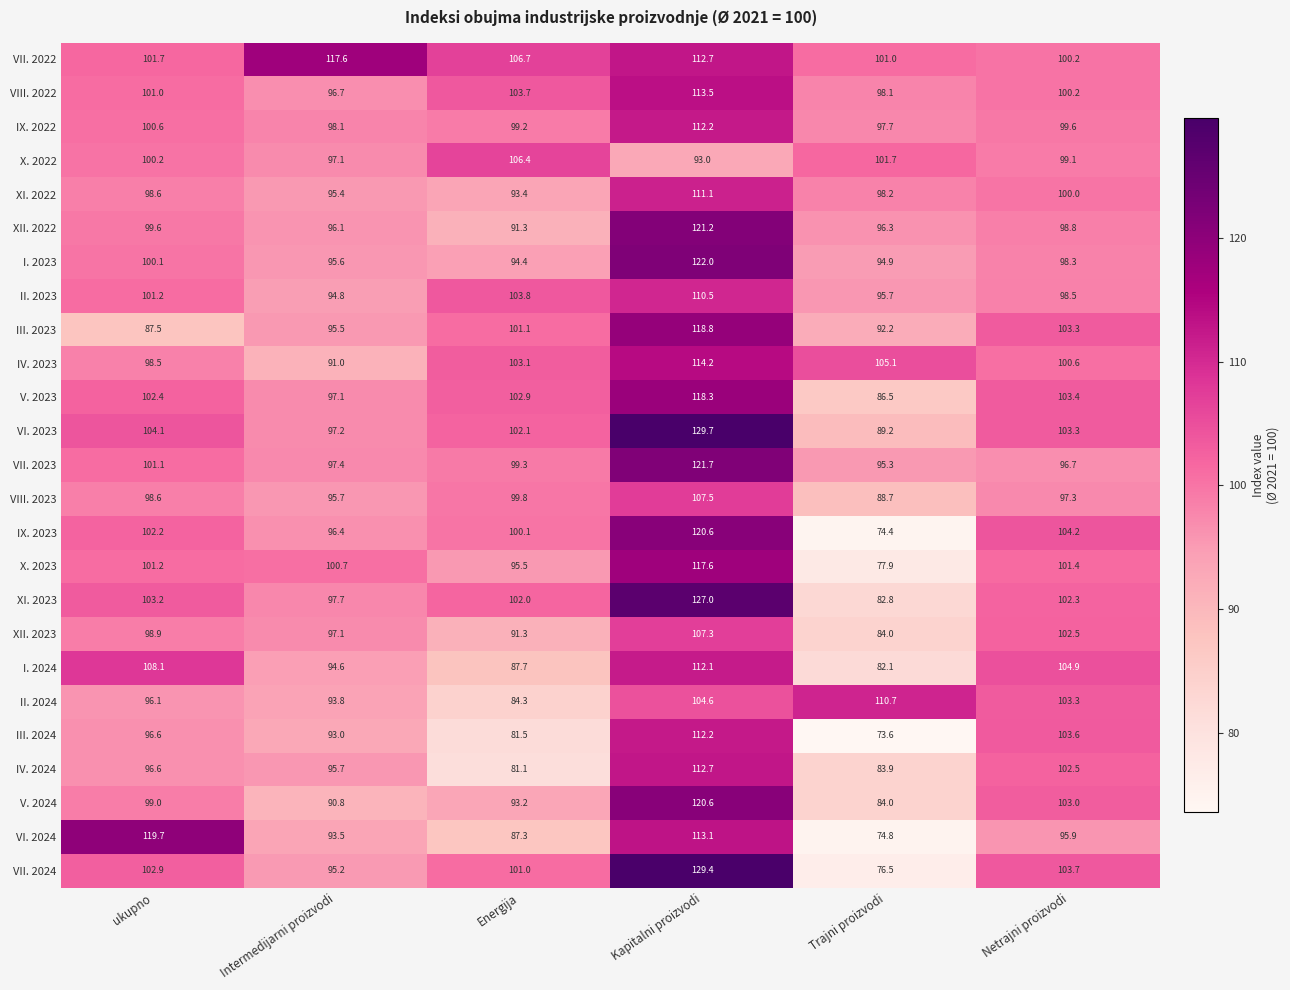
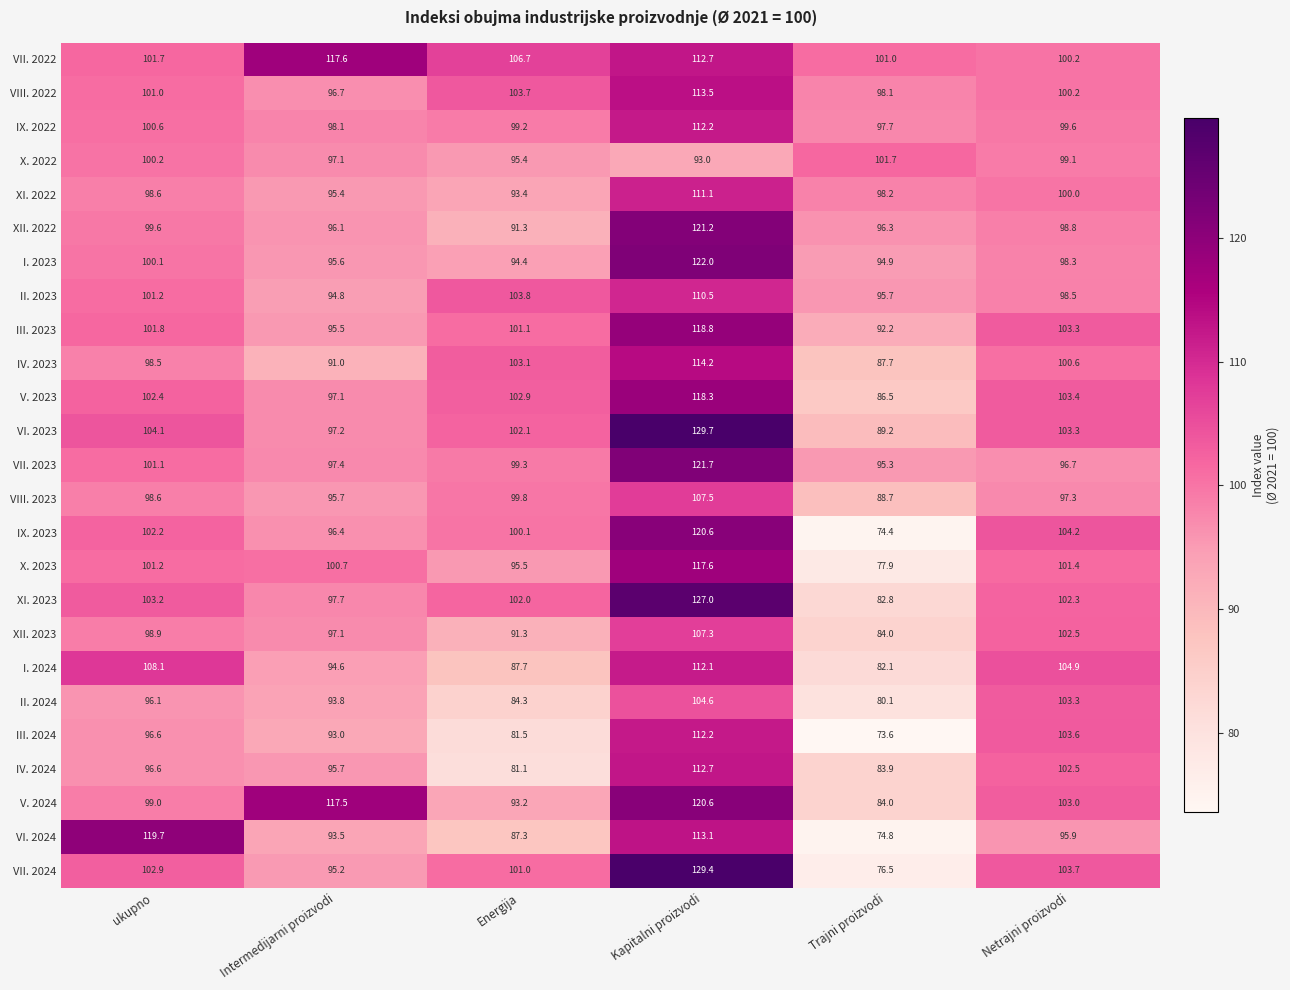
  {
    "VII. 2022": {
      "ukupno": 101.7,
      "Intermedijarni proizvodi": 117.6,
      "Energija": 106.7,
      "Kapitalni proizvodi": 112.7,
      "Trajni proizvodi": 101.0,
      "Netrajni proizvodi": 100.2
    },
    "VIII. 2022": {
      "ukupno": 101.0,
      "Intermedijarni proizvodi": 96.7,
      "Energija": 103.7,
      "Kapitalni proizvodi": 113.5,
      "Trajni proizvodi": 98.1,
      "Netrajni proizvodi": 100.2
    },
    "IX. 2022": {
      "ukupno": 100.6,
      "Intermedijarni proizvodi": 98.1,
      "Energija": 99.2,
      "Kapitalni proizvodi": 112.2,
      "Trajni proizvodi": 97.7,
      "Netrajni proizvodi": 99.6
    },
    "X. 2022": {
      "ukupno": 100.2,
      "Intermedijarni proizvodi": 97.1,
-     "Energija": 106.4,
+     "Energija": 95.4,
      "Kapitalni proizvodi": 93.0,
      "Trajni proizvodi": 101.7,
      "Netrajni proizvodi": 99.1
    },
    "XI. 2022": {
      "ukupno": 98.6,
      "Intermedijarni proizvodi": 95.4,
      "Energija": 93.4,
      "Kapitalni proizvodi": 111.1,
      "Trajni proizvodi": 98.2,
      "Netrajni proizvodi": 100.0
    },
    "XII. 2022": {
      "ukupno": 99.6,
      "Intermedijarni proizvodi": 96.1,
      "Energija": 91.3,
      "Kapitalni proizvodi": 121.2,
      "Trajni proizvodi": 96.3,
      "Netrajni proizvodi": 98.8
    },
    "I. 2023": {
      "ukupno": 100.1,
      "Intermedijarni proizvodi": 95.6,
      "Energija": 94.4,
      "Kapitalni proizvodi": 122.0,
      "Trajni proizvodi": 94.9,
      "Netrajni proizvodi": 98.3
    },
    "II. 2023": {
      "ukupno": 101.2,
      "Intermedijarni proizvodi": 94.8,
      "Energija": 103.8,
      "Kapitalni proizvodi": 110.5,
      "Trajni proizvodi": 95.7,
      "Netrajni proizvodi": 98.5
    },
    "III. 2023": {
-     "ukupno": 87.5,
+     "ukupno": 101.8,
      "Intermedijarni proizvodi": 95.5,
      "Energija": 101.1,
      "Kapitalni proizvodi": 118.8,
      "Trajni proizvodi": 92.2,
      "Netrajni proizvodi": 103.3
    },
    "IV. 2023": {
      "ukupno": 98.5,
      "Intermedijarni proizvodi": 91.0,
      "Energija": 103.1,
      "Kapitalni proizvodi": 114.2,
-     "Trajni proizvodi": 105.1,
+     "Trajni proizvodi": 87.7,
      "Netrajni proizvodi": 100.6
    },
    "V. 2023": {
      "ukupno": 102.4,
      "Intermedijarni proizvodi": 97.1,
      "Energija": 102.9,
      "Kapitalni proizvodi": 118.3,
      "Trajni proizvodi": 86.5,
      "Netrajni proizvodi": 103.4
    },
    "VI. 2023": {
      "ukupno": 104.1,
      "Intermedijarni proizvodi": 97.2,
      "Energija": 102.1,
      "Kapitalni proizvodi": 129.7,
      "Trajni proizvodi": 89.2,
      "Netrajni proizvodi": 103.3
    },
    "VII. 2023": {
      "ukupno": 101.1,
      "Intermedijarni proizvodi": 97.4,
      "Energija": 99.3,
      "Kapitalni proizvodi": 121.7,
      "Trajni proizvodi": 95.3,
      "Netrajni proizvodi": 96.7
    },
    "VIII. 2023": {
      "ukupno": 98.6,
      "Intermedijarni proizvodi": 95.7,
      "Energija": 99.8,
      "Kapitalni proizvodi": 107.5,
      "Trajni proizvodi": 88.7,
      "Netrajni proizvodi": 97.3
    },
    "IX. 2023": {
      "ukupno": 102.2,
      "Intermedijarni proizvodi": 96.4,
      "Energija": 100.1,
      "Kapitalni proizvodi": 120.6,
      "Trajni proizvodi": 74.4,
      "Netrajni proizvodi": 104.2
    },
    "X. 2023": {
      "ukupno": 101.2,
      "Intermedijarni proizvodi": 100.7,
      "Energija": 95.5,
      "Kapitalni proizvodi": 117.6,
      "Trajni proizvodi": 77.9,
      "Netrajni proizvodi": 101.4
    },
    "XI. 2023": {
      "ukupno": 103.2,
      "Intermedijarni proizvodi": 97.7,
      "Energija": 102.0,
      "Kapitalni proizvodi": 127.0,
      "Trajni proizvodi": 82.8,
      "Netrajni proizvodi": 102.3
    },
    "XII. 2023": {
      "ukupno": 98.9,
      "Intermedijarni proizvodi": 97.1,
      "Energija": 91.3,
      "Kapitalni proizvodi": 107.3,
      "Trajni proizvodi": 84.0,
      "Netrajni proizvodi": 102.5
    },
    "I. 2024": {
      "ukupno": 108.1,
      "Intermedijarni proizvodi": 94.6,
      "Energija": 87.7,
      "Kapitalni proizvodi": 112.1,
      "Trajni proizvodi": 82.1,
      "Netrajni proizvodi": 104.9
    },
    "II. 2024": {
      "ukupno": 96.1,
      "Intermedijarni proizvodi": 93.8,
      "Energija": 84.3,
      "Kapitalni proizvodi": 104.6,
-     "Trajni proizvodi": 110.7,
+     "Trajni proizvodi": 80.1,
      "Netrajni proizvodi": 103.3
    },
    "III. 2024": {
      "ukupno": 96.6,
      "Intermedijarni proizvodi": 93.0,
      "Energija": 81.5,
      "Kapitalni proizvodi": 112.2,
      "Trajni proizvodi": 73.6,
      "Netrajni proizvodi": 103.6
    },
    "IV. 2024": {
      "ukupno": 96.6,
      "Intermedijarni proizvodi": 95.7,
      "Energija": 81.1,
      "Kapitalni proizvodi": 112.7,
      "Trajni proizvodi": 83.9,
      "Netrajni proizvodi": 102.5
    },
    "V. 2024": {
      "ukupno": 99.0,
-     "Intermedijarni proizvodi": 90.8,
+     "Intermedijarni proizvodi": 117.5,
      "Energija": 93.2,
      "Kapitalni proizvodi": 120.6,
      "Trajni proizvodi": 84.0,
      "Netrajni proizvodi": 103.0
    },
    "VI. 2024": {
      "ukupno": 119.7,
      "Intermedijarni proizvodi": 93.5,
      "Energija": 87.3,
      "Kapitalni proizvodi": 113.1,
      "Trajni proizvodi": 74.8,
      "Netrajni proizvodi": 95.9
    },
    "VII. 2024": {
      "ukupno": 102.9,
      "Intermedijarni proizvodi": 95.2,
      "Energija": 101.0,
      "Kapitalni proizvodi": 129.4,
      "Trajni proizvodi": 76.5,
      "Netrajni proizvodi": 103.7
    }
  }
